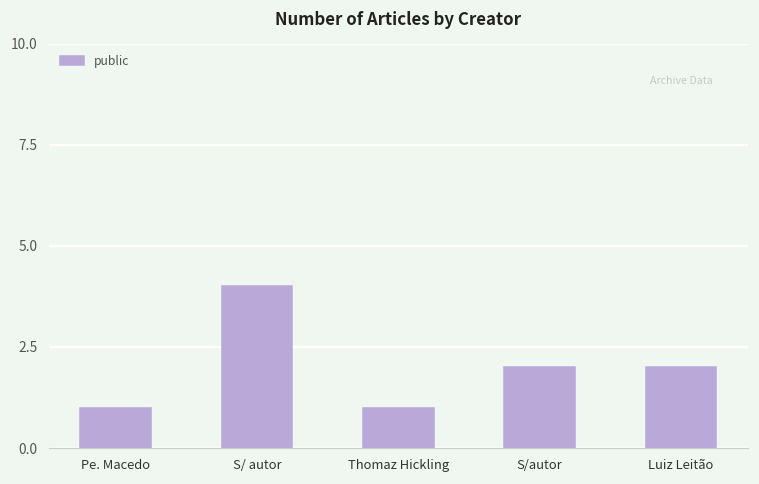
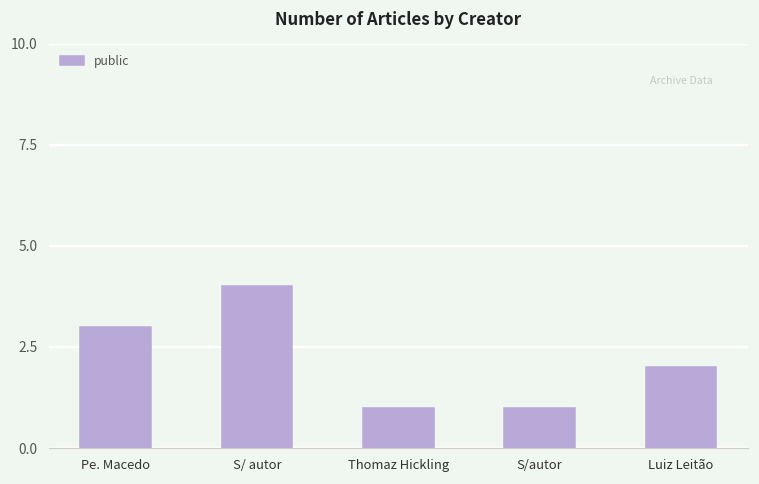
  {
-   "Pe. Macedo": 1,
+   "Pe. Macedo": 3,
    "S/ autor": 4,
    "Thomaz Hickling": 1,
-   "S/autor": 2,
+   "S/autor": 1,
    "Luiz Leitão": 2
  }
